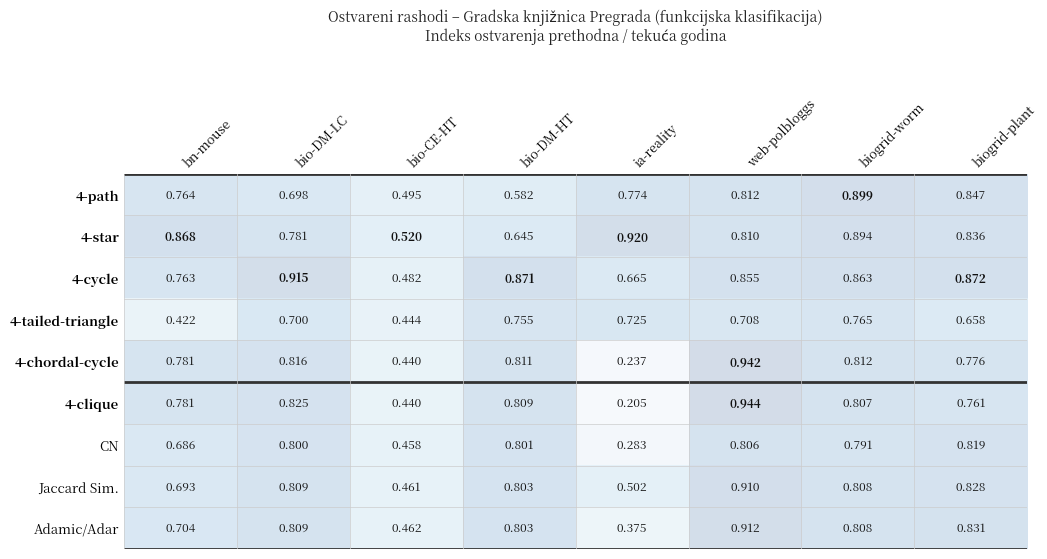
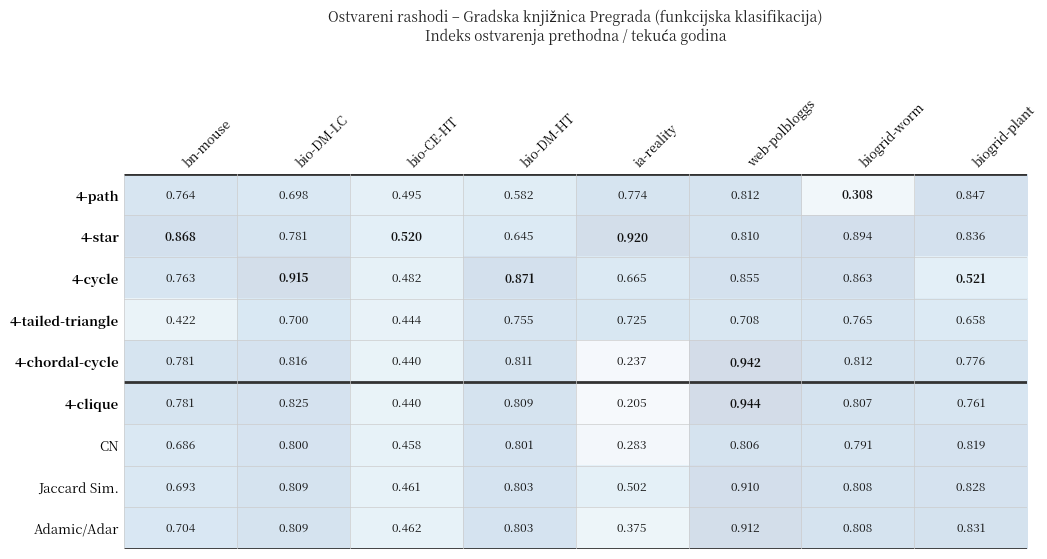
  {
    "4-path": {
      "bn-mouse": 0.764,
      "bio-DM-LC": 0.698,
      "bio-CE-HT": 0.495,
      "bio-DM-HT": 0.582,
      "ia-reality": 0.774,
      "web-polbloggs": 0.812,
-     "biogrid-worm": 0.899,
+     "biogrid-worm": 0.308,
      "biogrid-plant": 0.847
    },
    "4-star": {
      "bn-mouse": 0.868,
      "bio-DM-LC": 0.781,
      "bio-CE-HT": 0.520,
      "bio-DM-HT": 0.645,
      "ia-reality": 0.920,
      "web-polbloggs": 0.810,
      "biogrid-worm": 0.894,
      "biogrid-plant": 0.836
    },
    "4-cycle": {
      "bn-mouse": 0.763,
      "bio-DM-LC": 0.915,
      "bio-CE-HT": 0.482,
      "bio-DM-HT": 0.871,
      "ia-reality": 0.665,
      "web-polbloggs": 0.855,
      "biogrid-worm": 0.863,
-     "biogrid-plant": 0.872
+     "biogrid-plant": 0.521
    },
    "4-tailed-triangle": {
      "bn-mouse": 0.422,
      "bio-DM-LC": 0.700,
      "bio-CE-HT": 0.444,
      "bio-DM-HT": 0.755,
      "ia-reality": 0.725,
      "web-polbloggs": 0.708,
      "biogrid-worm": 0.765,
      "biogrid-plant": 0.658
    },
    "4-chordal-cycle": {
      "bn-mouse": 0.781,
      "bio-DM-LC": 0.816,
      "bio-CE-HT": 0.440,
      "bio-DM-HT": 0.811,
      "ia-reality": 0.237,
      "web-polbloggs": 0.942,
      "biogrid-worm": 0.812,
      "biogrid-plant": 0.776
    },
    "4-clique": {
      "bn-mouse": 0.781,
      "bio-DM-LC": 0.825,
      "bio-CE-HT": 0.440,
      "bio-DM-HT": 0.809,
      "ia-reality": 0.205,
      "web-polbloggs": 0.944,
      "biogrid-worm": 0.807,
      "biogrid-plant": 0.761
    },
    "CN": {
      "bn-mouse": 0.686,
      "bio-DM-LC": 0.800,
      "bio-CE-HT": 0.458,
      "bio-DM-HT": 0.801,
      "ia-reality": 0.283,
      "web-polbloggs": 0.806,
      "biogrid-worm": 0.791,
      "biogrid-plant": 0.819
    },
    "Jaccard Sim.": {
      "bn-mouse": 0.693,
      "bio-DM-LC": 0.809,
      "bio-CE-HT": 0.461,
      "bio-DM-HT": 0.803,
      "ia-reality": 0.502,
      "web-polbloggs": 0.910,
      "biogrid-worm": 0.808,
      "biogrid-plant": 0.828
    },
    "Adamic/Adar": {
      "bn-mouse": 0.704,
      "bio-DM-LC": 0.809,
      "bio-CE-HT": 0.462,
      "bio-DM-HT": 0.803,
      "ia-reality": 0.375,
      "web-polbloggs": 0.912,
      "biogrid-worm": 0.808,
      "biogrid-plant": 0.831
    }
  }
